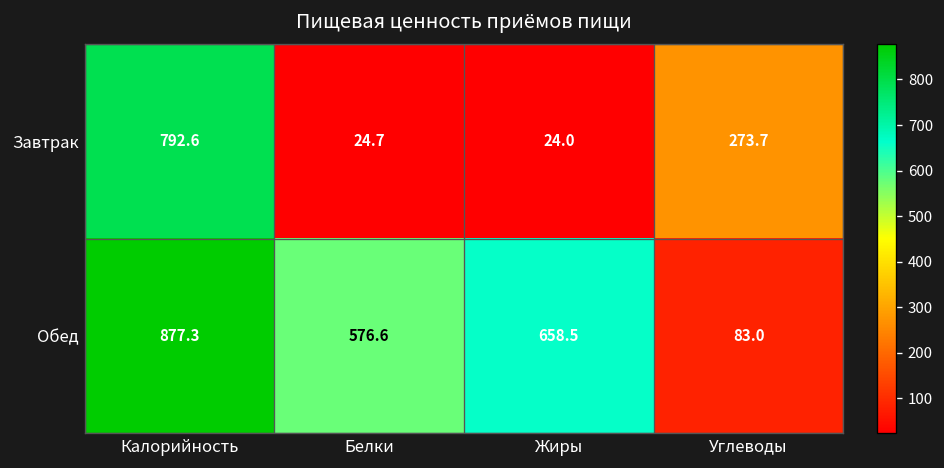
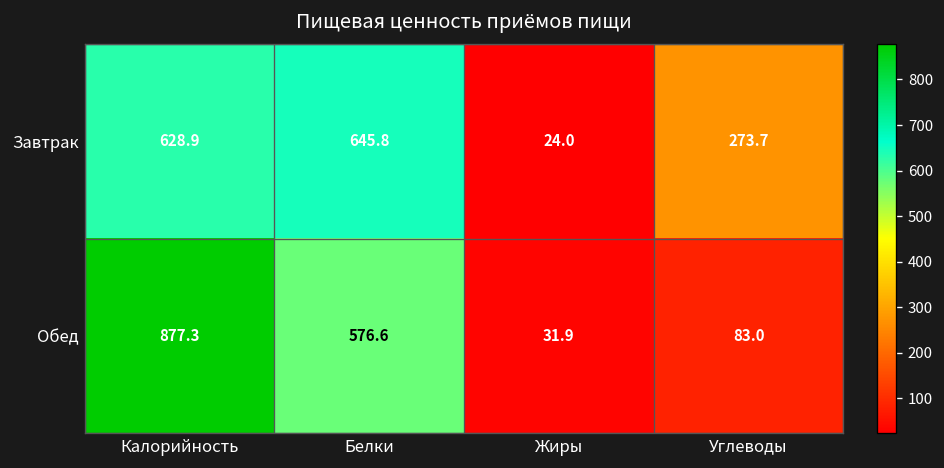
  {
    "Завтрак": {
-     "Калорийность": 792.6,
-     "Белки": 24.7,
+     "Калорийность": 628.9,
+     "Белки": 645.8,
      "Жиры": 24.0,
      "Углеводы": 273.7
    },
    "Обед": {
      "Калорийность": 877.3,
      "Белки": 576.6,
-     "Жиры": 658.5,
+     "Жиры": 31.9,
      "Углеводы": 83.0
    }
  }
